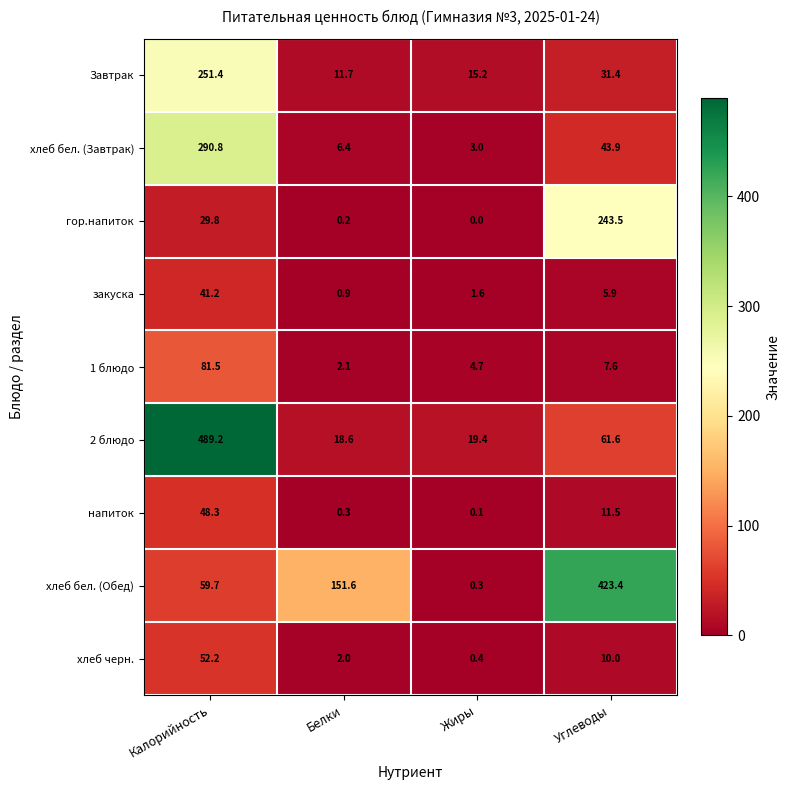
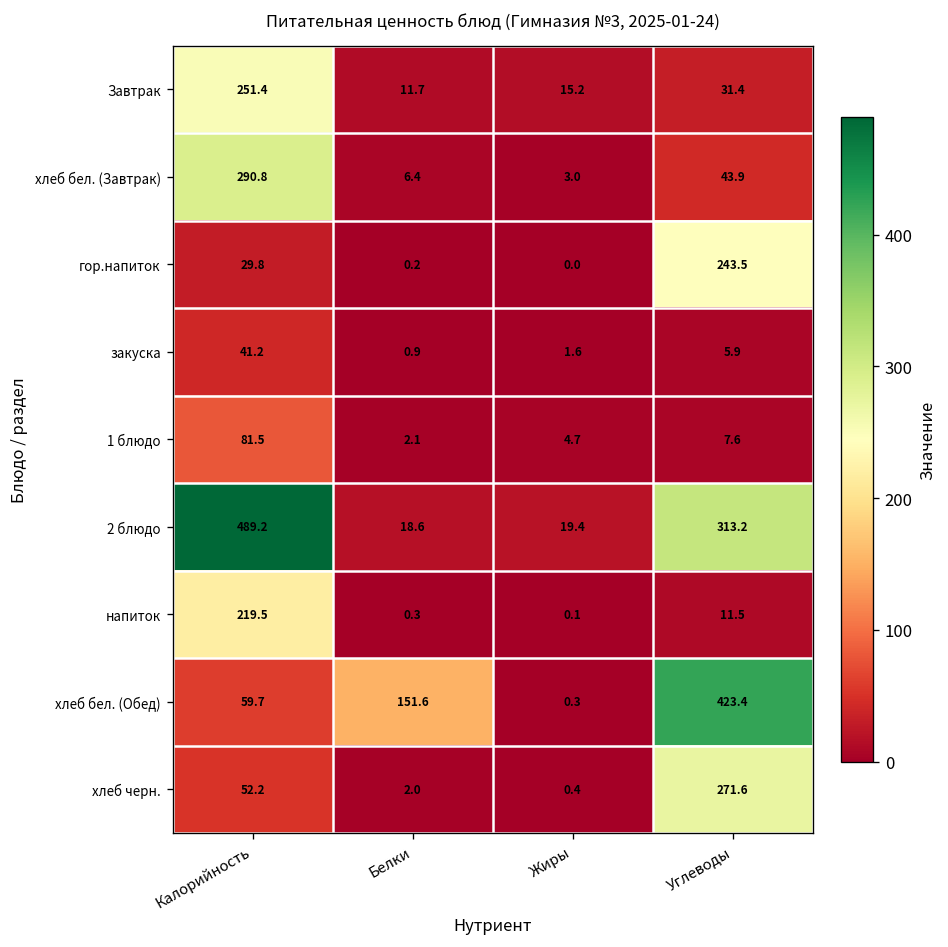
  {
    "Завтрак": {
      "Калорийность": 251.4,
      "Белки": 11.7,
      "Жиры": 15.2,
      "Углеводы": 31.4
    },
    "хлеб бел. (Завтрак)": {
      "Калорийность": 290.8,
      "Белки": 6.4,
      "Жиры": 3.0,
      "Углеводы": 43.9
    },
    "гор.напиток": {
      "Калорийность": 29.8,
      "Белки": 0.2,
      "Жиры": 0.0,
      "Углеводы": 243.5
    },
    "закуска": {
      "Калорийность": 41.2,
      "Белки": 0.9,
      "Жиры": 1.6,
      "Углеводы": 5.9
    },
    "1 блюдо": {
      "Калорийность": 81.5,
      "Белки": 2.1,
      "Жиры": 4.7,
      "Углеводы": 7.6
    },
    "2 блюдо": {
      "Калорийность": 489.2,
      "Белки": 18.6,
      "Жиры": 19.4,
-     "Углеводы": 61.6
+     "Углеводы": 313.2
    },
    "напиток": {
-     "Калорийность": 48.3,
+     "Калорийность": 219.5,
      "Белки": 0.3,
      "Жиры": 0.1,
      "Углеводы": 11.5
    },
    "хлеб бел. (Обед)": {
      "Калорийность": 59.7,
      "Белки": 151.6,
      "Жиры": 0.3,
      "Углеводы": 423.4
    },
    "хлеб черн.": {
      "Калорийность": 52.2,
      "Белки": 2.0,
      "Жиры": 0.4,
-     "Углеводы": 10.0
+     "Углеводы": 271.6
    }
  }
